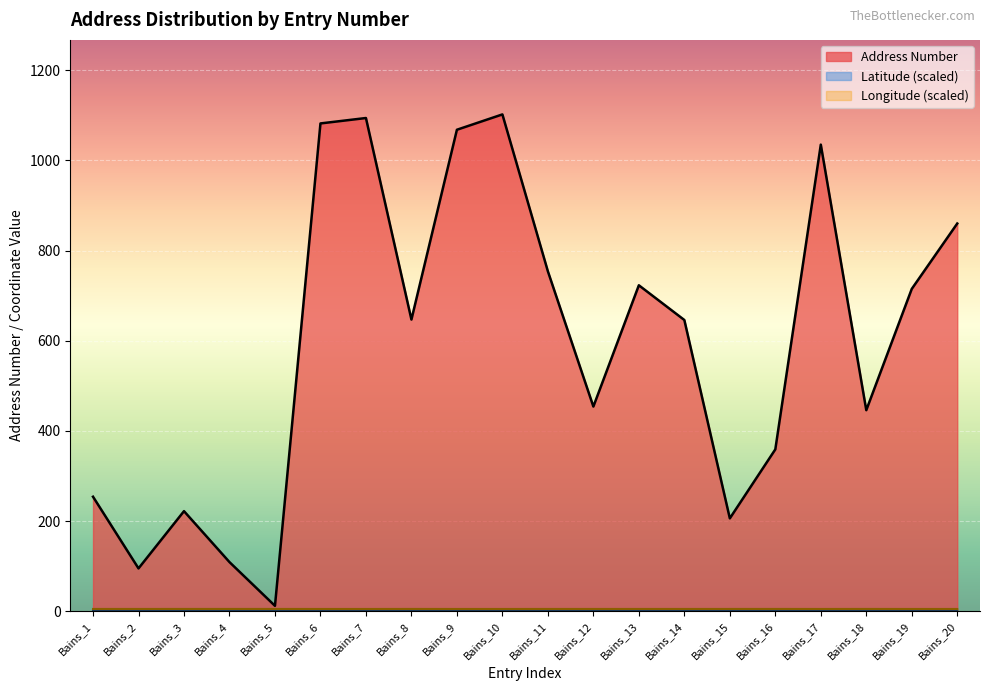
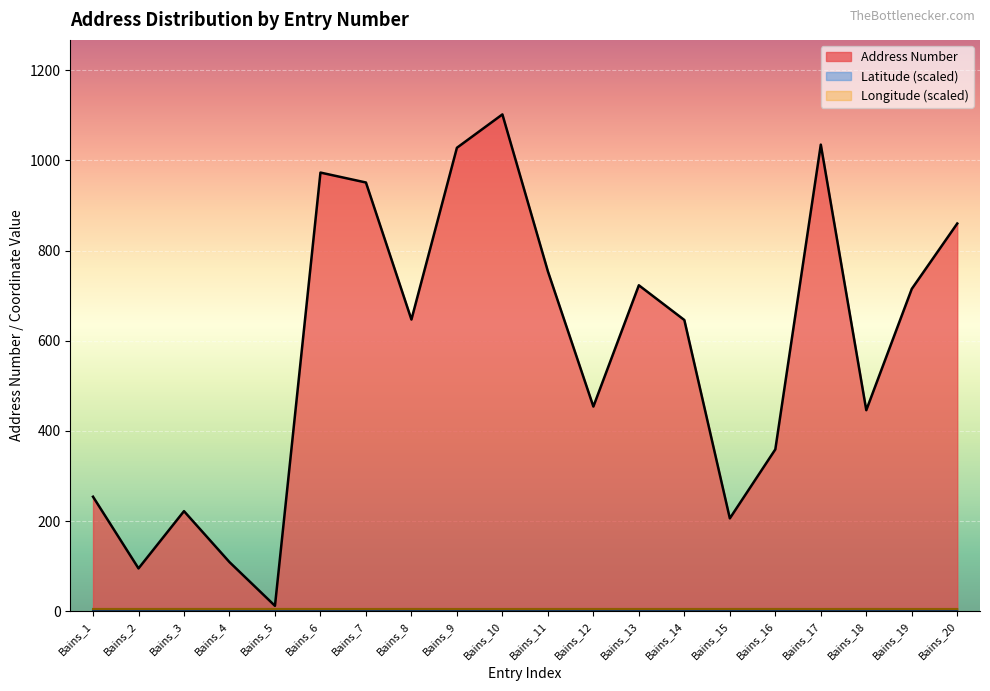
  {
    "Address Number": {
      "Bains_1": 250,
      "Bains_2": 100,
      "Bains_3": 220,
      "Bains_4": 110,
      "Bains_5": 10,
-     "Bains_6": 1080,
-     "Bains_7": 1090,
+     "Bains_6": 970,
+     "Bains_7": 950,
      "Bains_8": 650,
-     "Bains_9": 1070,
+     "Bains_9": 1030,
      "Bains_10": 1100,
      "Bains_11": 750,
      "Bains_12": 450,
      "Bains_13": 720,
      "Bains_14": 650,
      "Bains_15": 210,
      "Bains_16": 360,
      "Bains_17": 1040,
      "Bains_18": 450,
      "Bains_19": 720,
      "Bains_20": 860
    }
  }
